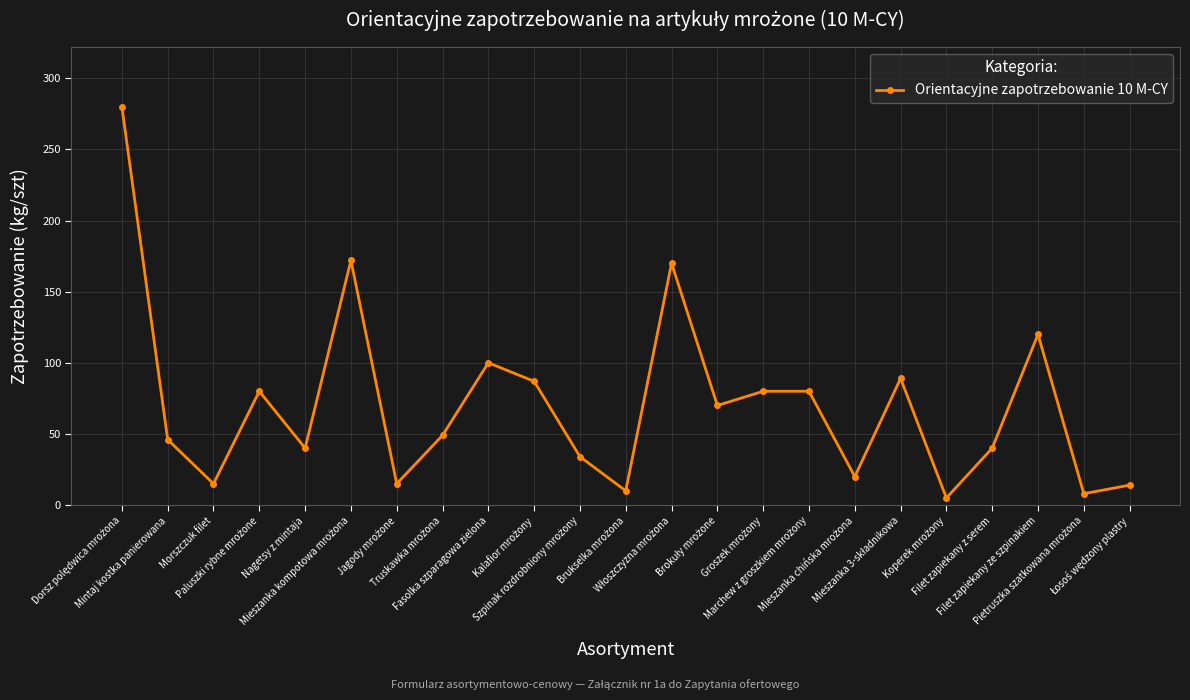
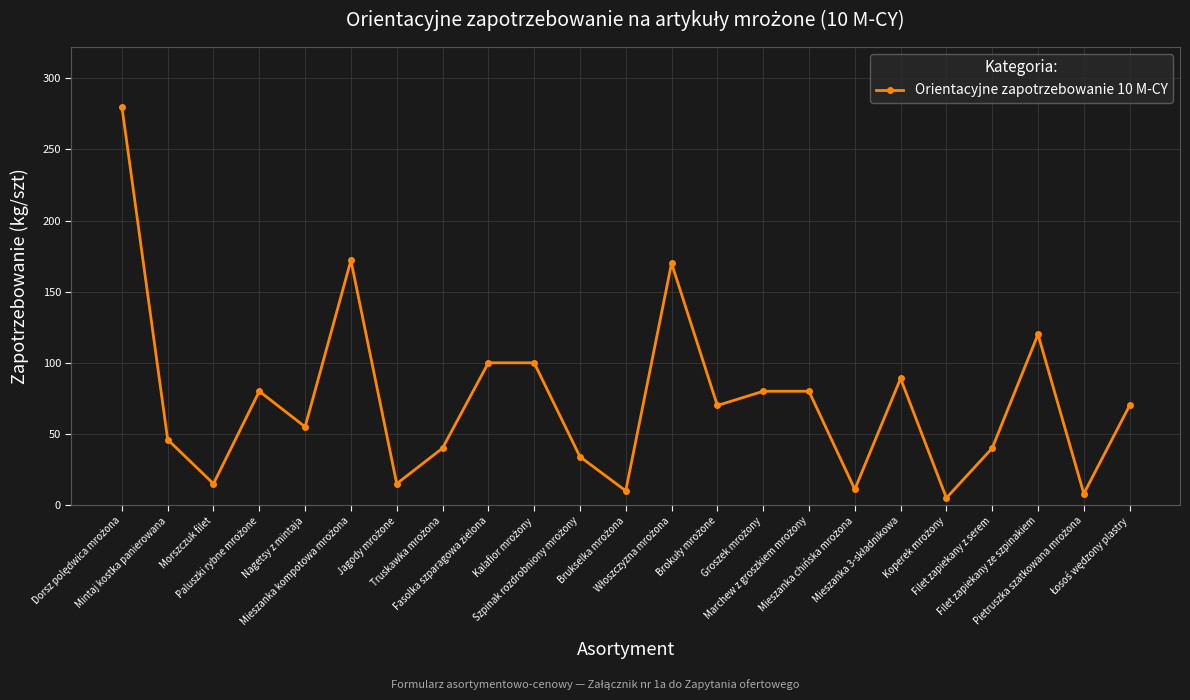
  {
    "Dorsz polędwica mrożona": 280,
    "Mintaj kostka panierowana": 46,
    "Morszczuk filet": 15,
    "Paluszki rybne mrożone": 80,
-   "Nagetsy z mintaja": 40,
+   "Nagetsy z mintaja": 55,
    "Mieszanka kompotowa mrożona": 172,
    "Jagody mrożone": 15,
-   "Truskawka mrożona": 49,
+   "Truskawka mrożona": 40,
    "Fasolka szparagowa zielona": 100,
-   "Kalafior mrożony": 87,
+   "Kalafior mrożony": 100,
    "Szpinak rozdrobniony mrożony": 34,
    "Brukselka mrożona": 10,
    "Włoszczyzna mrożona": 170,
    "Brokuły mrożone": 70,
    "Groszek mrożony": 80,
    "Marchew z groszkiem mrożony": 80,
-   "Mieszanka chińska mrożona": 20,
+   "Mieszanka chińska mrożona": 11,
    "Mieszanka 3-składnikowa": 89,
    "Koperek mrożony": 5,
    "Filet zapiekany z serem": 40,
    "Filet zapiekany ze szpinakiem": 120,
    "Pietruszka szatkowana mrożona": 8,
-   "Łosoś wędzony plastry": 14
+   "Łosoś wędzony plastry": 70
  }
